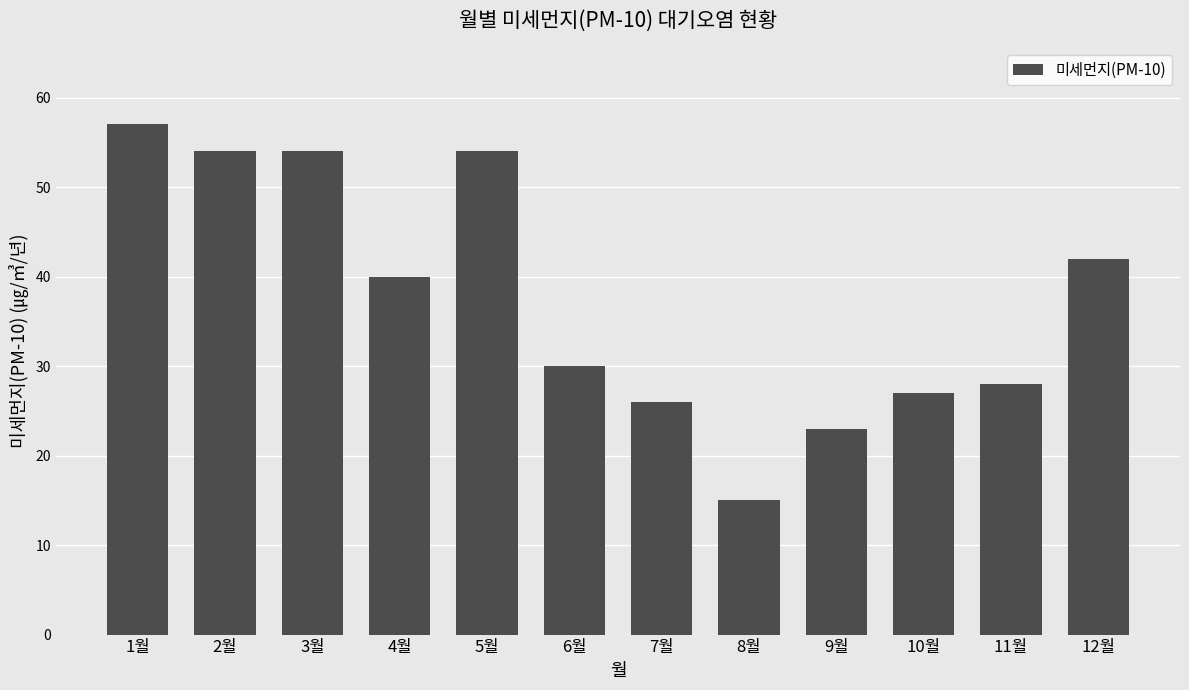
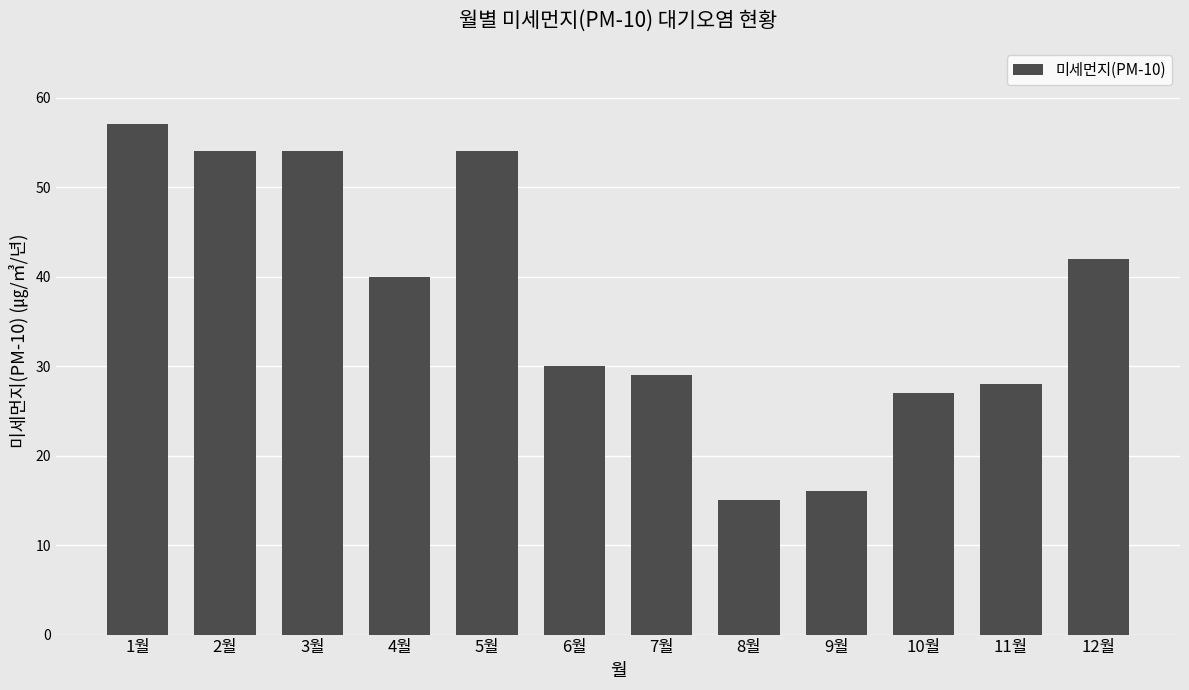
  {
    "1월": 57,
    "2월": 54,
    "3월": 54,
    "4월": 40,
    "5월": 54,
    "6월": 30,
-   "7월": 26,
+   "7월": 29,
    "8월": 15,
-   "9월": 23,
+   "9월": 16,
    "10월": 27,
    "11월": 28,
    "12월": 42
  }
